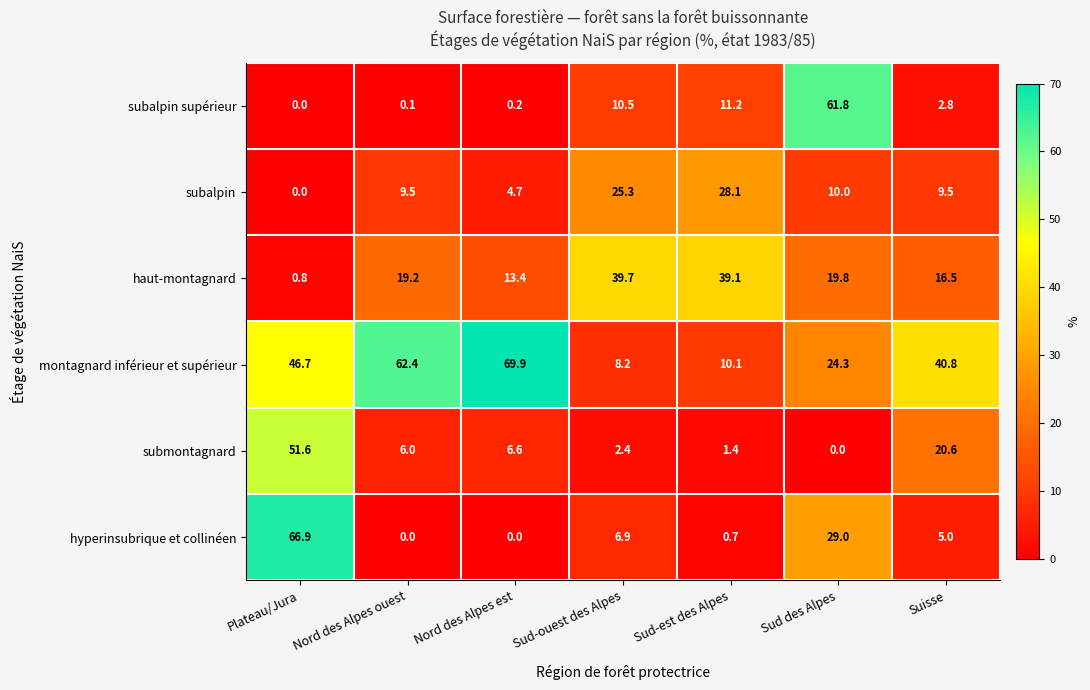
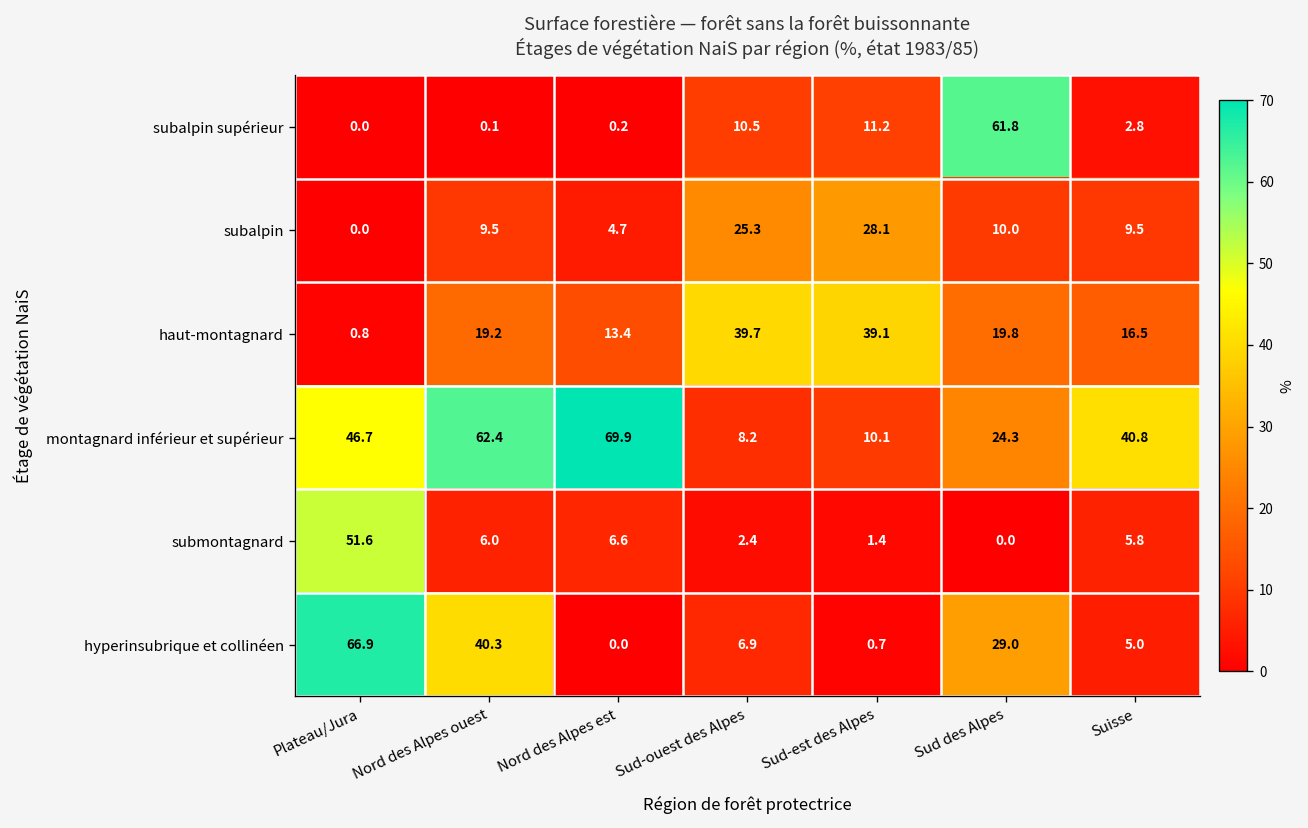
  {
    "subalpin supérieur": {
      "Plateau/Jura": 0.0,
      "Nord des Alpes ouest": 0.1,
      "Nord des Alpes est": 0.2,
      "Sud-ouest des Alpes": 10.5,
      "Sud-est des Alpes": 11.2,
      "Sud des Alpes": 61.8,
      "Suisse": 2.8
    },
    "subalpin": {
      "Plateau/Jura": 0.0,
      "Nord des Alpes ouest": 9.5,
      "Nord des Alpes est": 4.7,
      "Sud-ouest des Alpes": 25.3,
      "Sud-est des Alpes": 28.1,
      "Sud des Alpes": 10.0,
      "Suisse": 9.5
    },
    "haut-montagnard": {
      "Plateau/Jura": 0.8,
      "Nord des Alpes ouest": 19.2,
      "Nord des Alpes est": 13.4,
      "Sud-ouest des Alpes": 39.7,
      "Sud-est des Alpes": 39.1,
      "Sud des Alpes": 19.8,
      "Suisse": 16.5
    },
    "montagnard inférieur et supérieur": {
      "Plateau/Jura": 46.7,
      "Nord des Alpes ouest": 62.4,
      "Nord des Alpes est": 69.9,
      "Sud-ouest des Alpes": 8.2,
      "Sud-est des Alpes": 10.1,
      "Sud des Alpes": 24.3,
      "Suisse": 40.8
    },
    "submontagnard": {
      "Plateau/Jura": 51.6,
      "Nord des Alpes ouest": 6.0,
      "Nord des Alpes est": 6.6,
      "Sud-ouest des Alpes": 2.4,
      "Sud-est des Alpes": 1.4,
      "Sud des Alpes": 0.0,
-     "Suisse": 20.6
+     "Suisse": 5.8
    },
    "hyperinsubrique et collinéen": {
      "Plateau/Jura": 66.9,
-     "Nord des Alpes ouest": 0.0,
+     "Nord des Alpes ouest": 40.3,
      "Nord des Alpes est": 0.0,
      "Sud-ouest des Alpes": 6.9,
      "Sud-est des Alpes": 0.7,
      "Sud des Alpes": 29.0,
      "Suisse": 5.0
    }
  }
